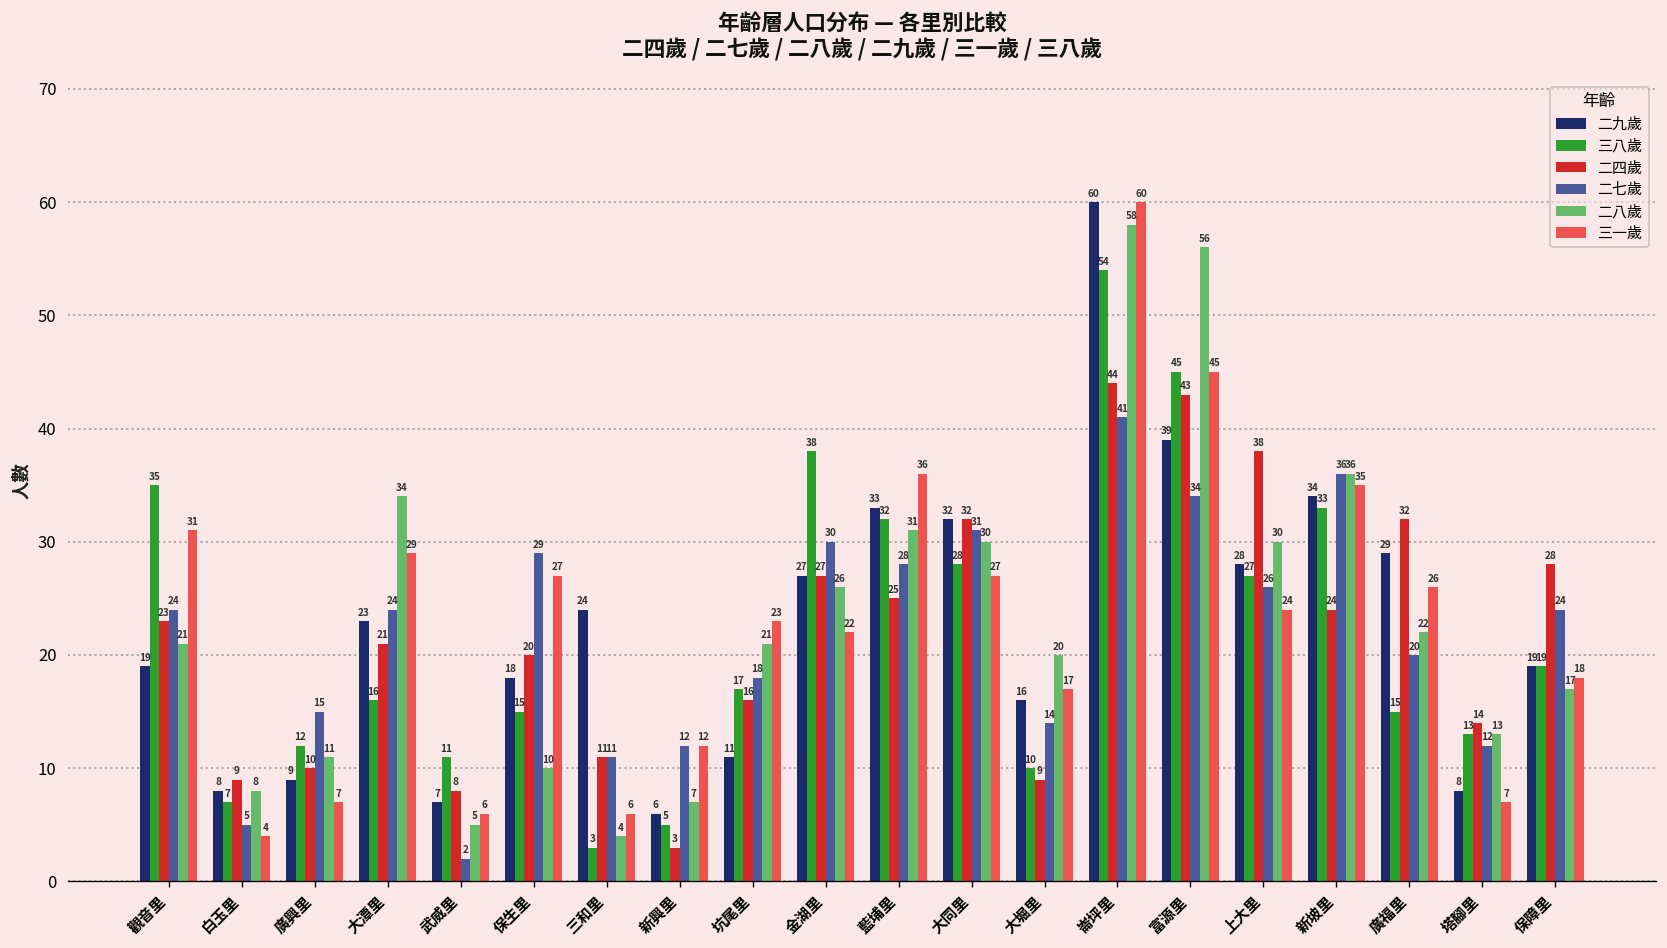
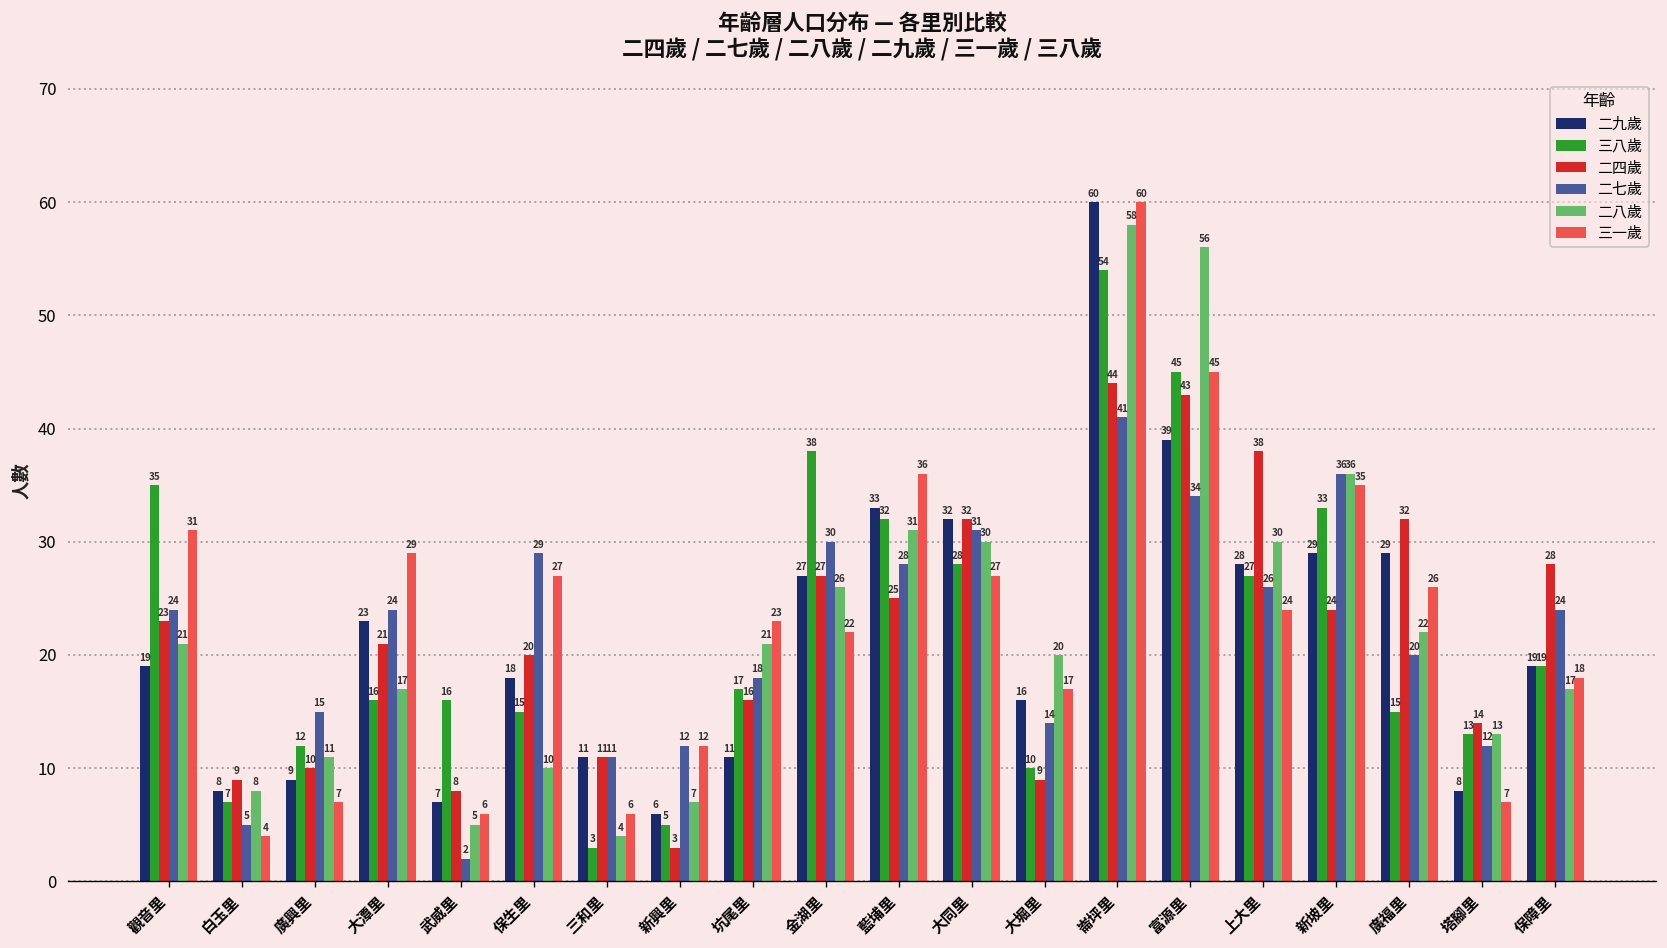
  {
    "二九歲": {
      "觀音里": 19,
      "白玉里": 8,
      "廣興里": 9,
      "大潭里": 23,
      "武威里": 7,
      "保生里": 18,
-     "三和里": 24,
+     "三和里": 11,
      "新興里": 6,
      "坑尾里": 11,
      "金湖里": 27,
      "藍埔里": 33,
      "大同里": 32,
      "大堀里": 16,
      "崙坪里": 60,
      "富源里": 39,
      "上大里": 28,
-     "新坡里": 34,
+     "新坡里": 29,
      "廣福里": 29,
      "塔腳里": 8
    },
    "三八歲": {
      "觀音里": 35,
      "白玉里": 7,
      "廣興里": 12,
      "大潭里": 16,
-     "武威里": 11,
+     "武威里": 16,
      "保生里": 15,
      "三和里": 3,
      "新興里": 5,
      "坑尾里": 17,
      "金湖里": 38,
      "藍埔里": 32,
      "大同里": 28,
      "大堀里": 10,
      "崙坪里": 54,
      "富源里": 45,
      "上大里": 27,
      "新坡里": 33,
      "廣福里": 15,
      "塔腳里": 13
    },
    "二四歲": {
      "觀音里": 23,
      "白玉里": 9,
      "廣興里": 10,
      "大潭里": 21,
      "武威里": 8,
      "保生里": 20,
      "新興里": 3,
      "坑尾里": 16,
      "金湖里": 27,
      "藍埔里": 25,
      "大同里": 32,
      "大堀里": 9,
      "崙坪里": 44,
      "富源里": 43,
      "上大里": 38,
      "新坡里": 24,
      "廣福里": 32,
      "塔腳里": 14,
      "保障里": 28
    },
    "二七歲": {
      "觀音里": 24,
      "白玉里": 5,
      "廣興里": 15,
      "大潭里": 24,
      "武威里": 2,
      "保生里": 29,
      "新興里": 12,
      "坑尾里": 18,
      "金湖里": 30,
      "藍埔里": 28,
      "大同里": 31,
      "大堀里": 14,
      "崙坪里": 41,
      "富源里": 34,
      "上大里": 26,
      "廣福里": 20,
      "塔腳里": 12,
      "保障里": 24
    },
    "二八歲": {
      "觀音里": 21,
      "白玉里": 8,
      "廣興里": 11,
-     "大潭里": 34,
+     "大潭里": 17,
      "武威里": 5,
      "保生里": 10,
      "三和里": 4,
      "新興里": 7,
      "坑尾里": 21,
      "金湖里": 26,
      "藍埔里": 31,
      "大同里": 30,
      "大堀里": 20,
      "崙坪里": 58,
      "富源里": 56,
      "上大里": 30,
      "廣福里": 22,
      "塔腳里": 13,
      "保障里": 17
    },
    "三一歲": {
      "觀音里": 31,
      "白玉里": 4,
      "廣興里": 7,
      "大潭里": 29,
      "武威里": 6,
      "保生里": 27,
      "三和里": 6,
      "新興里": 12,
      "坑尾里": 23,
      "金湖里": 22,
      "藍埔里": 36,
      "大同里": 27,
      "大堀里": 17,
      "崙坪里": 60,
      "富源里": 45,
      "上大里": 24,
      "新坡里": 35,
      "廣福里": 26,
      "塔腳里": 7,
      "保障里": 18
    }
  }
